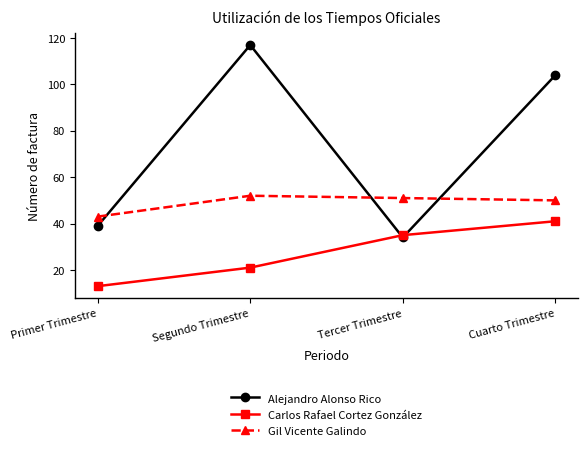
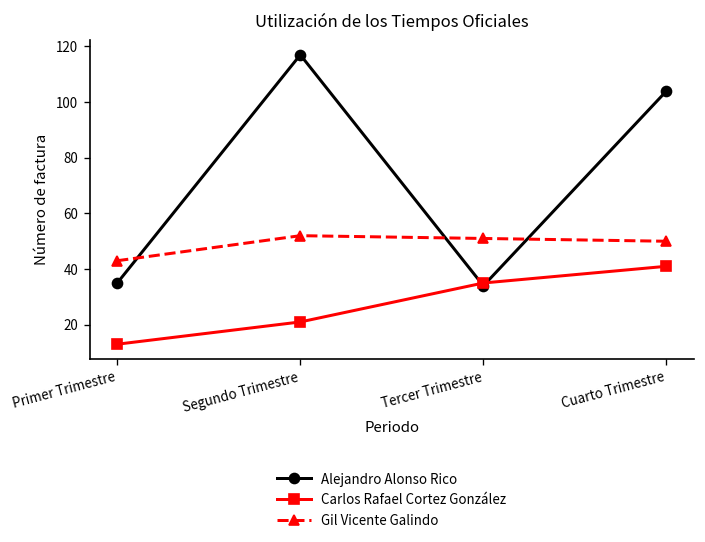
  {
    "Alejandro Alonso Rico": {
-     "Primer Trimestre": 39,
+     "Primer Trimestre": 35,
      "Segundo Trimestre": 117,
      "Cuarto Trimestre": 104
    }
  }
